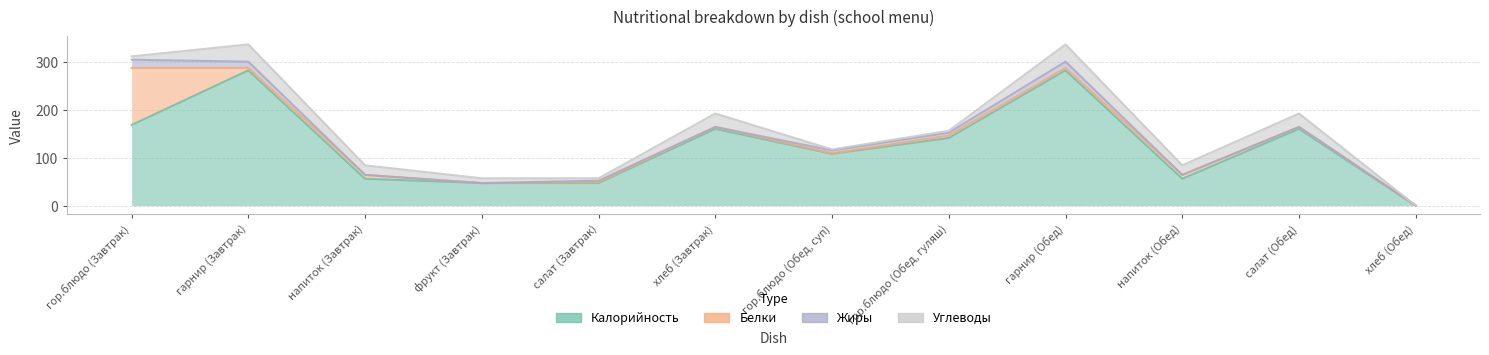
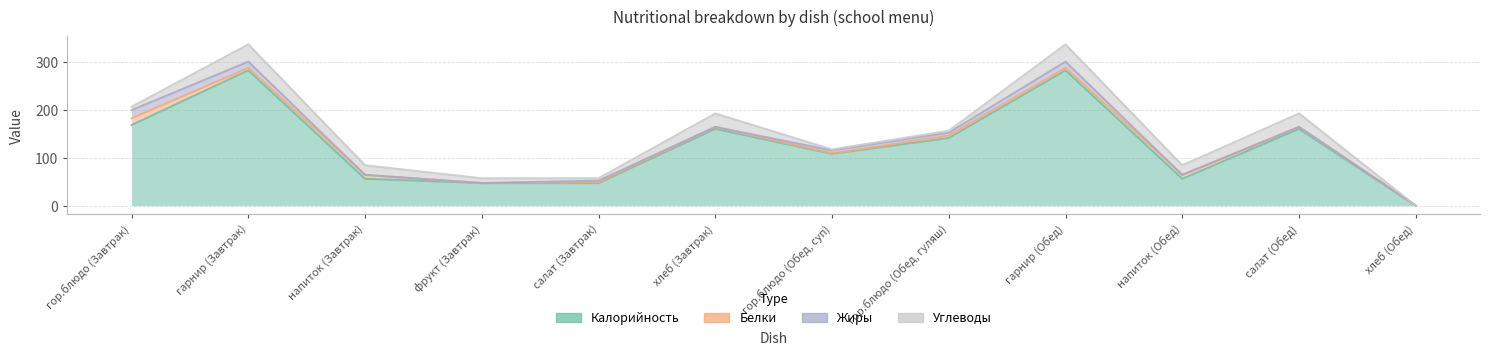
  {
    "Белки": {
-     "гор.блюдо (Завтрак)": 120
+     "гор.блюдо (Завтрак)": 10
    }
  }
